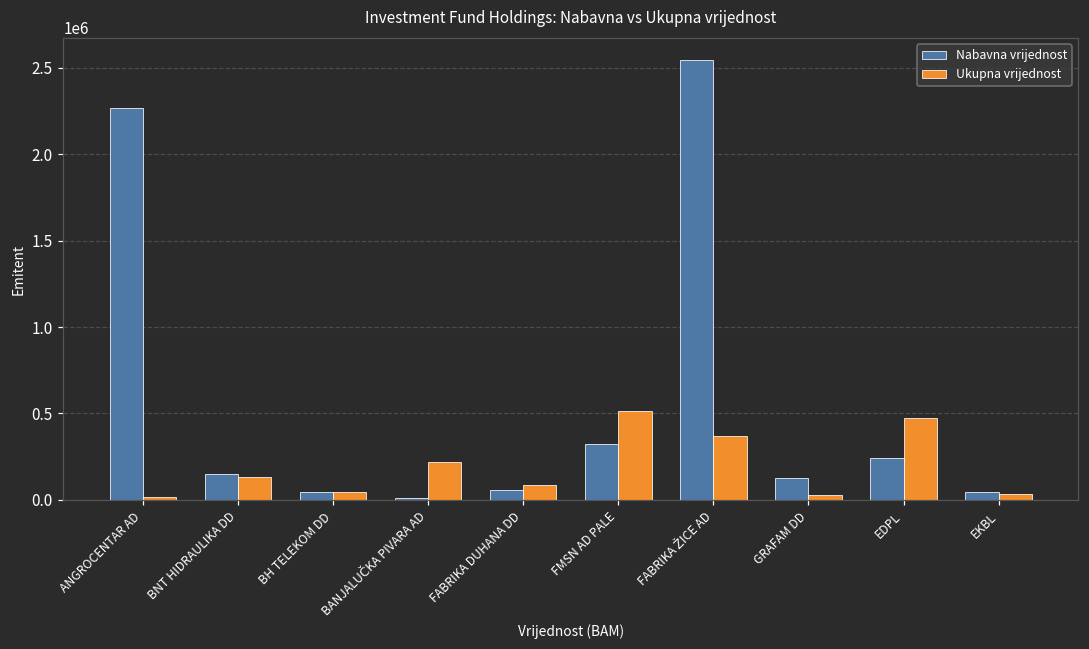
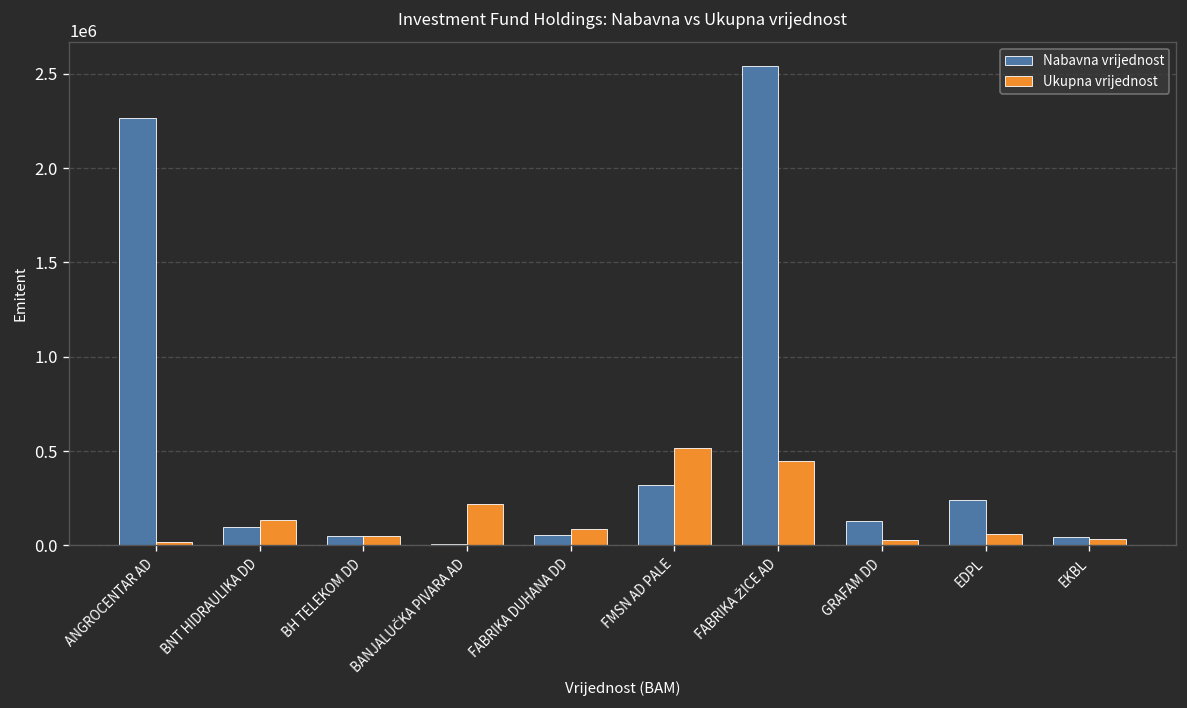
  {
    "Nabavna vrijednost": {
      "ANGROCENTAR AD": 2270000,
-     "BNT HIDRAULIKA DD": 150000,
+     "BNT HIDRAULIKA DD": 100000,
      "BH TELEKOM DD": 50000,
      "FABRIKA DUHANA DD": 60000,
      "FMSN AD PALE": 320000,
      "FABRIKA ŽICE AD": 2540000,
      "GRAFAM DD": 130000,
      "EDPL": 240000,
      "EKBL": 50000
    },
    "Ukupna vrijednost": {
      "ANGROCENTAR AD": 20000,
      "BNT HIDRAULIKA DD": 130000,
      "BH TELEKOM DD": 50000,
      "BANJALUČKA PIVARA AD": 220000,
      "FABRIKA DUHANA DD": 90000,
      "FMSN AD PALE": 520000,
-     "FABRIKA ŽICE AD": 370000,
+     "FABRIKA ŽICE AD": 450000,
      "GRAFAM DD": 30000,
-     "EDPL": 470000,
+     "EDPL": 60000,
      "EKBL": 30000
    }
  }
